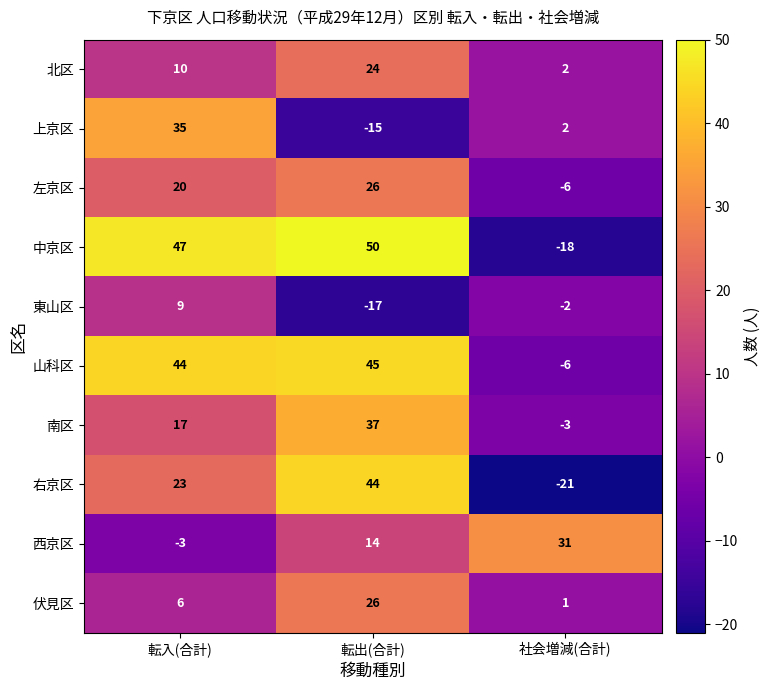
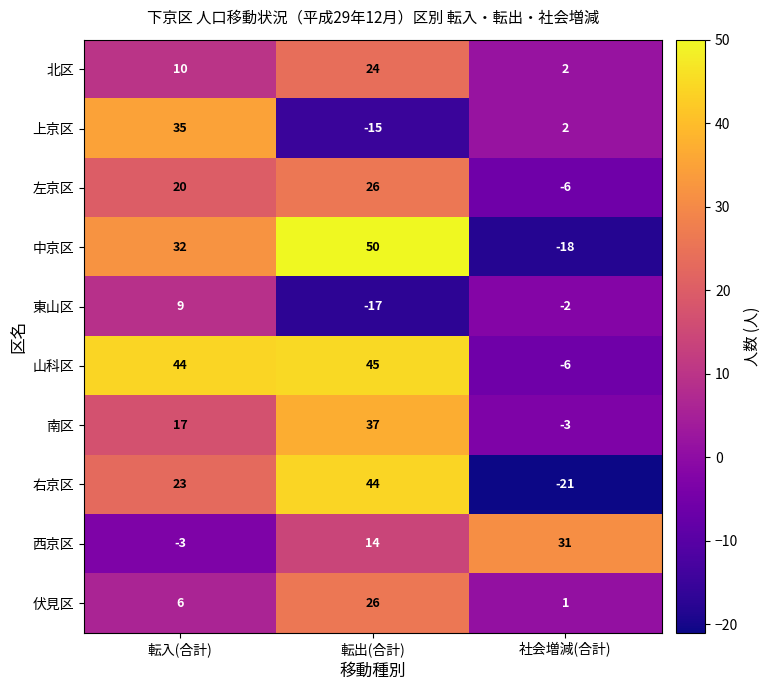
  {
    "北区": {
      "転入(合計)": 10,
      "転出(合計)": 24,
      "社会増減(合計)": 2
    },
    "上京区": {
      "転入(合計)": 35,
      "転出(合計)": -15,
      "社会増減(合計)": 2
    },
    "左京区": {
      "転入(合計)": 20,
      "転出(合計)": 26,
      "社会増減(合計)": -6
    },
    "中京区": {
-     "転入(合計)": 47,
+     "転入(合計)": 32,
      "転出(合計)": 50,
      "社会増減(合計)": -18
    },
    "東山区": {
      "転入(合計)": 9,
      "転出(合計)": -17,
      "社会増減(合計)": -2
    },
    "山科区": {
      "転入(合計)": 44,
      "転出(合計)": 45,
      "社会増減(合計)": -6
    },
    "南区": {
      "転入(合計)": 17,
      "転出(合計)": 37,
      "社会増減(合計)": -3
    },
    "右京区": {
      "転入(合計)": 23,
      "転出(合計)": 44,
      "社会増減(合計)": -21
    },
    "西京区": {
      "転入(合計)": -3,
      "転出(合計)": 14,
      "社会増減(合計)": 31
    },
    "伏見区": {
      "転入(合計)": 6,
      "転出(合計)": 26,
      "社会増減(合計)": 1
    }
  }
